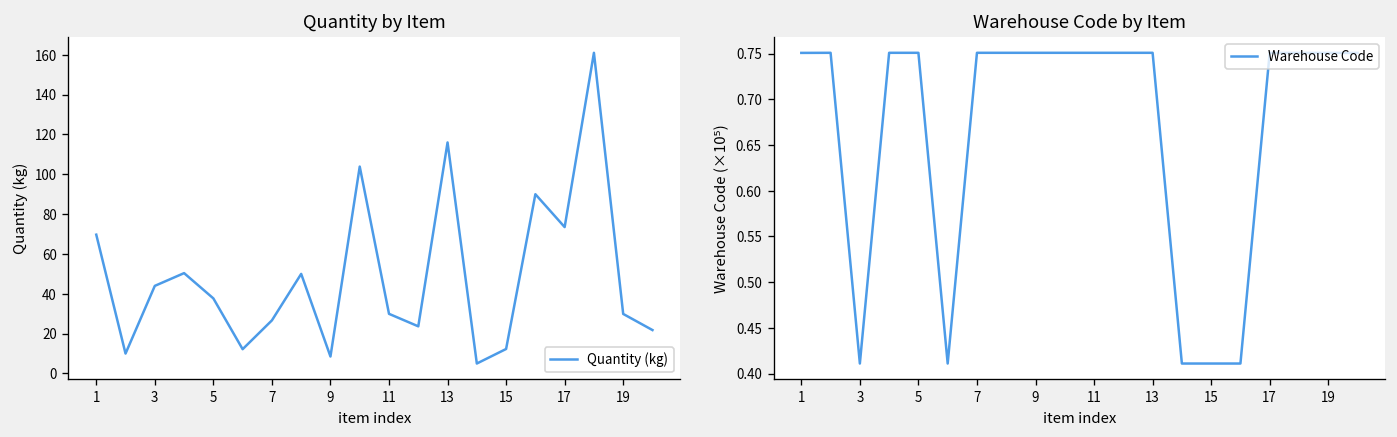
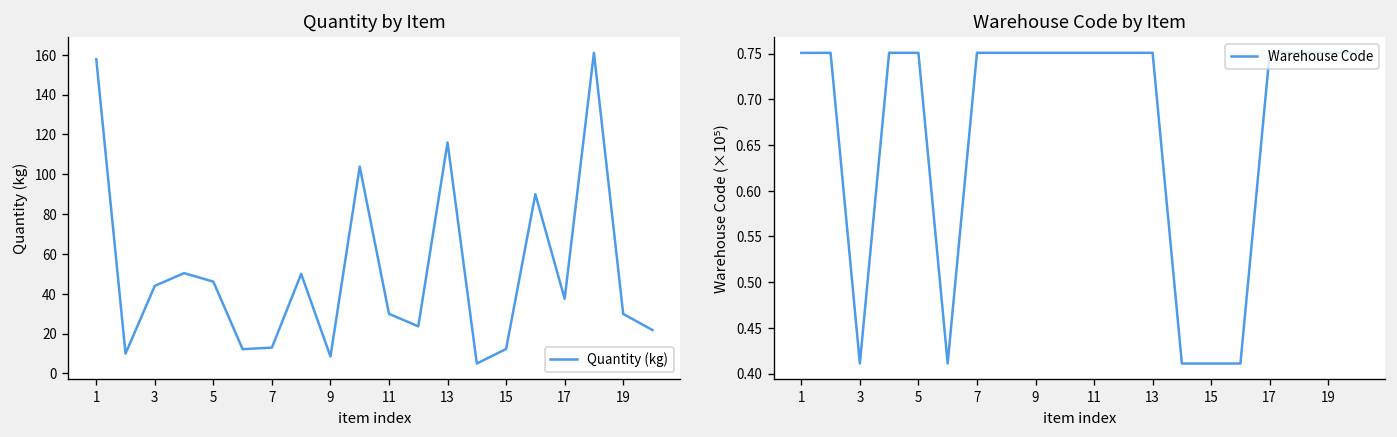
  {
    "Quantity by Item": {
-     "1": 70,
+     "1": 158,
      "3": 44,
-     "5": 38,
-     "7": 27,
+     "5": 46,
+     "7": 13,
      "9": 9,
      "11": 30,
      "13": 116,
      "15": 12,
-     "17": 74,
+     "17": 38,
      "19": 30
    },
    "Warehouse Code by Item": {
      "1": 0.75,
      "3": 0.41,
      "5": 0.75,
      "7": 0.75,
      "9": 0.75,
      "11": 0.75,
      "13": 0.75,
      "15": 0.41
    }
  }
